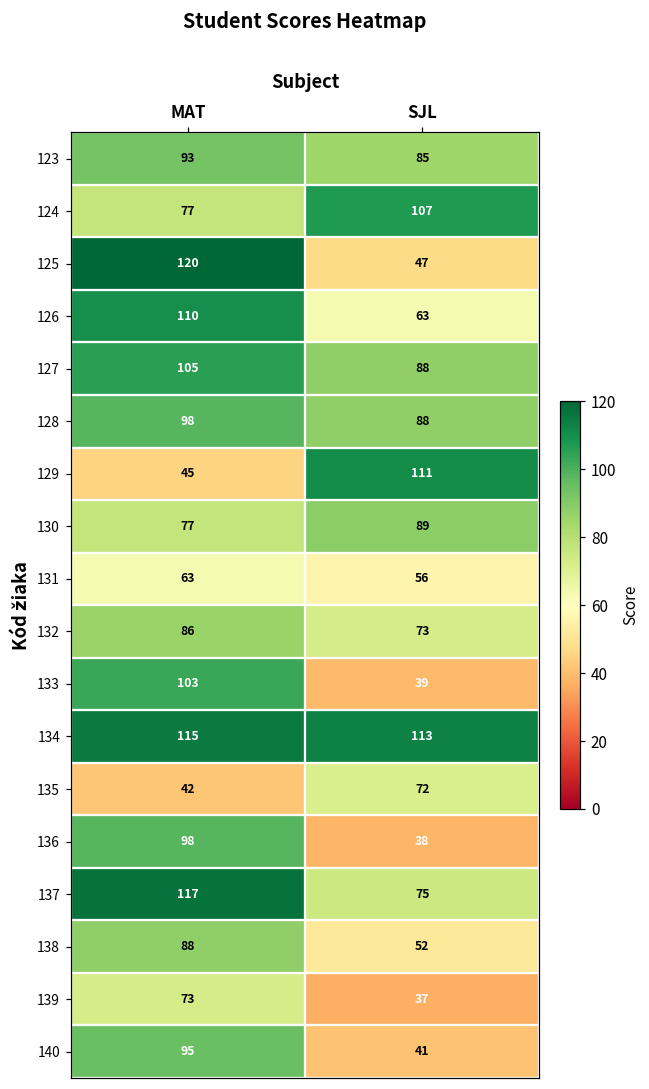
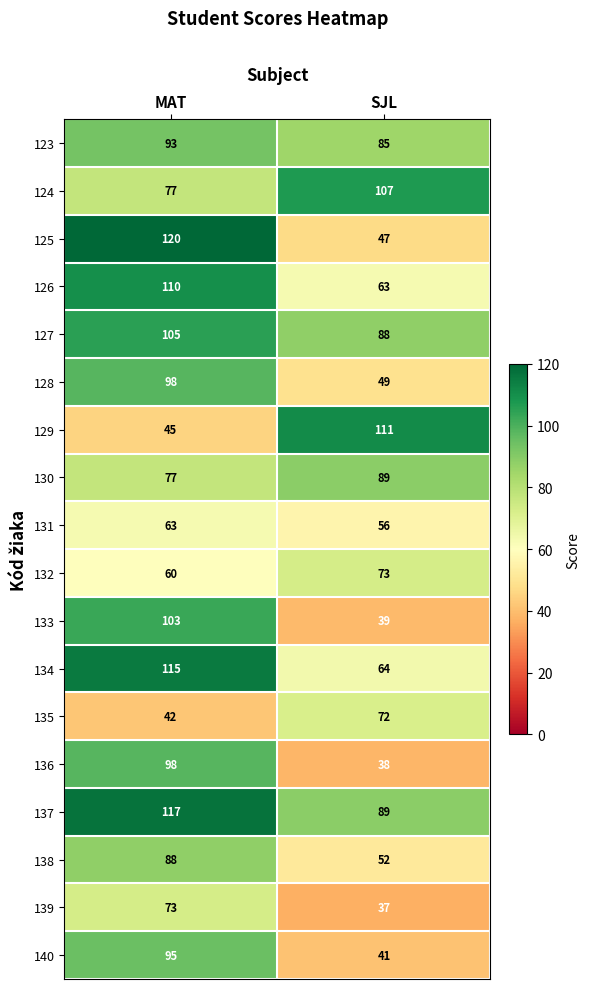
  {
    "123": {
      "MAT": 93,
      "SJL": 85
    },
    "124": {
      "MAT": 77,
      "SJL": 107
    },
    "125": {
      "MAT": 120,
      "SJL": 47
    },
    "126": {
      "MAT": 110,
      "SJL": 63
    },
    "127": {
      "MAT": 105,
      "SJL": 88
    },
    "128": {
      "MAT": 98,
-     "SJL": 88
+     "SJL": 49
    },
    "129": {
      "MAT": 45,
      "SJL": 111
    },
    "130": {
      "MAT": 77,
      "SJL": 89
    },
    "131": {
      "MAT": 63,
      "SJL": 56
    },
    "132": {
-     "MAT": 86,
+     "MAT": 60,
      "SJL": 73
    },
    "133": {
      "MAT": 103,
      "SJL": 39
    },
    "134": {
      "MAT": 115,
-     "SJL": 113
+     "SJL": 64
    },
    "135": {
      "MAT": 42,
      "SJL": 72
    },
    "136": {
      "MAT": 98,
      "SJL": 38
    },
    "137": {
      "MAT": 117,
-     "SJL": 75
+     "SJL": 89
    },
    "138": {
      "MAT": 88,
      "SJL": 52
    },
    "139": {
      "MAT": 73,
      "SJL": 37
    },
    "140": {
      "MAT": 95,
      "SJL": 41
    }
  }
